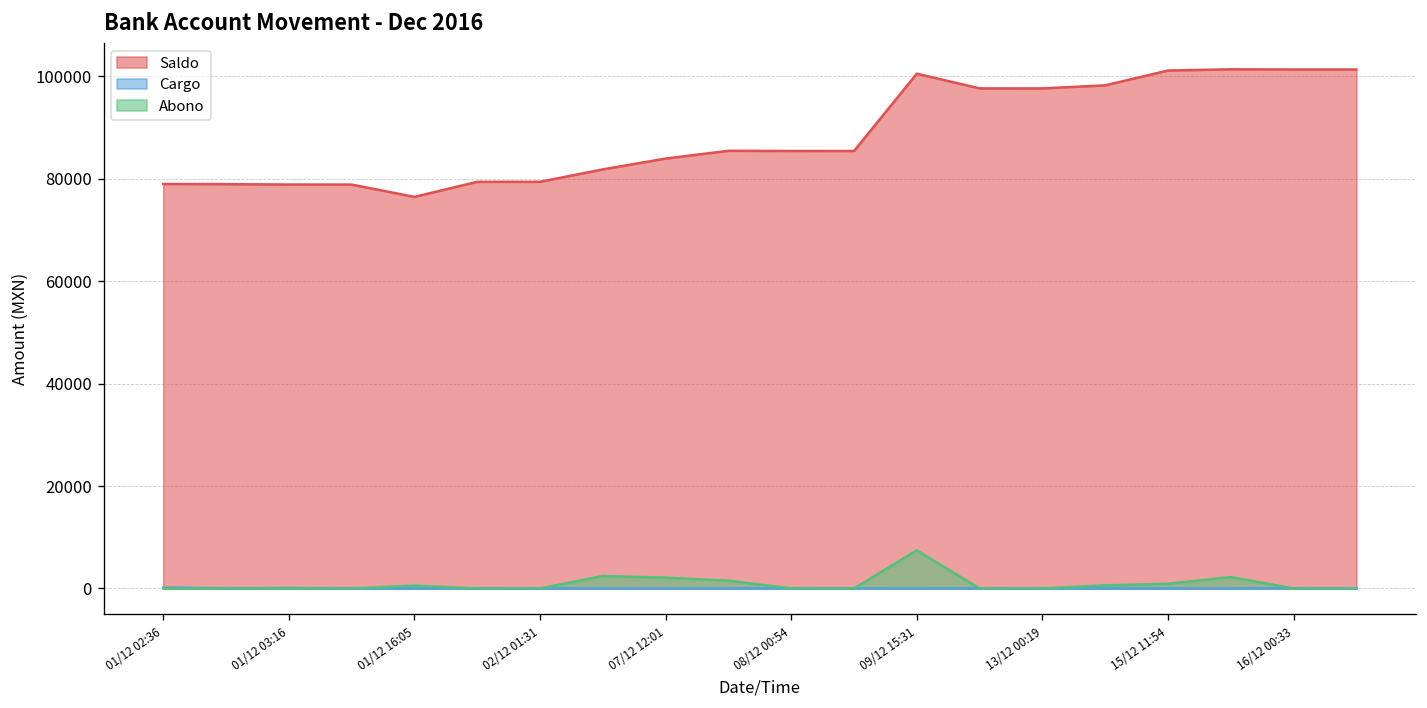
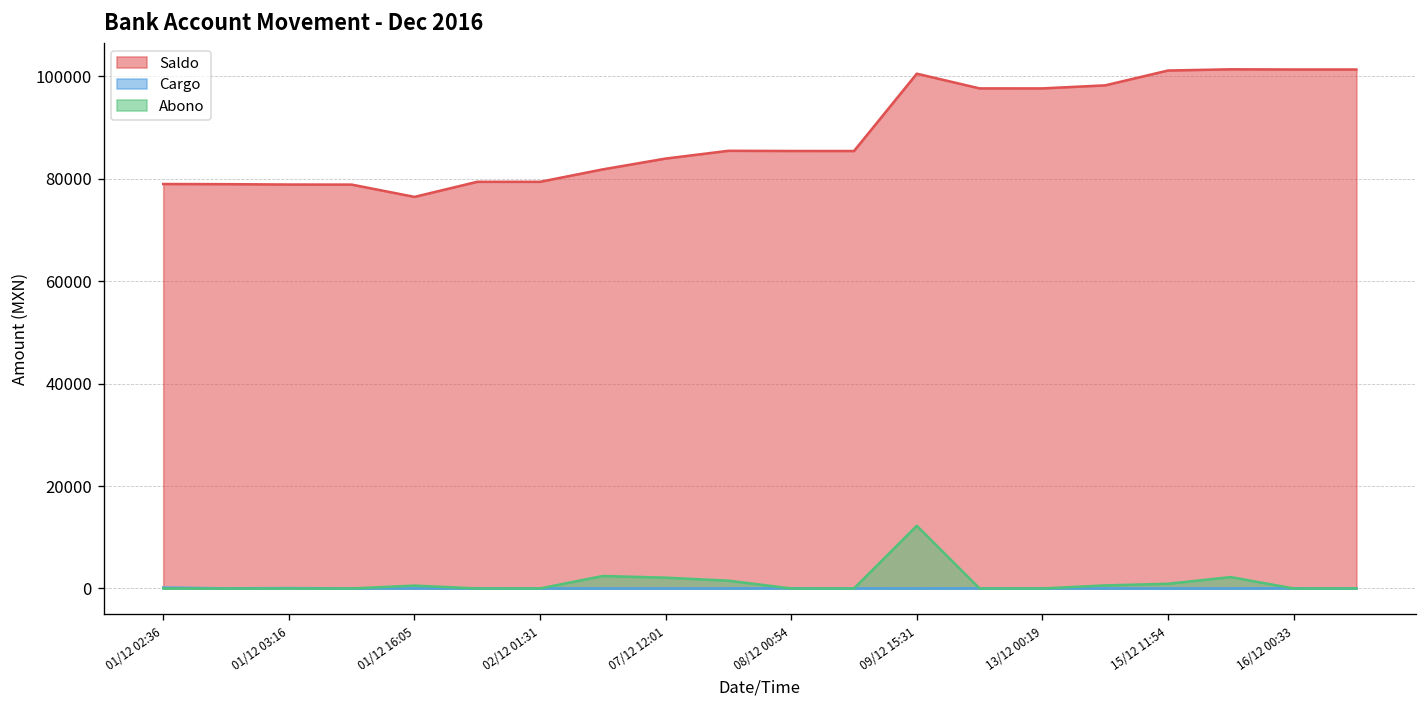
  {
    "Saldo": {
      "01/12 16:05": 76000,
      "09/12 15:31": 101000,
      "15/12 11:54": 101000
    },
    "Cargo": {
      "09/12 15:31": 0,
      "15/12 11:54": 0
    },
    "Abono": {
-     "09/12 15:31": 7000,
+     "09/12 15:31": 12000,
      "15/12 11:54": 1000
    }
  }
